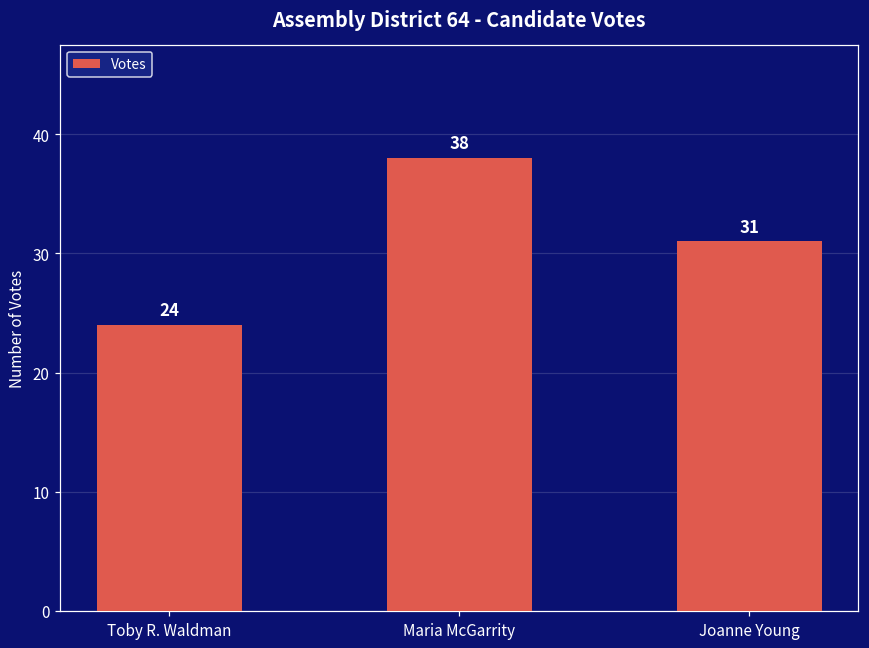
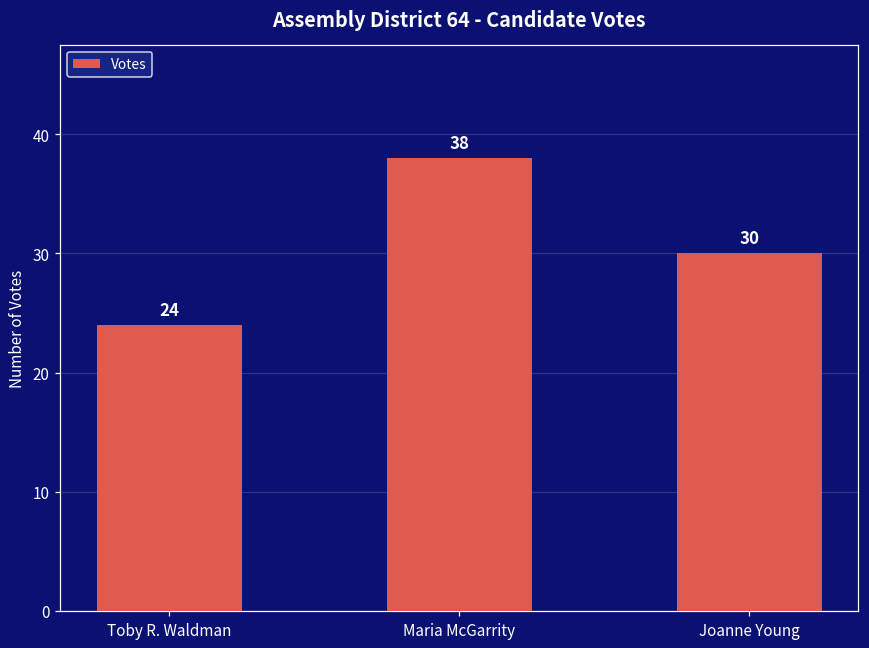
  {
    "Toby R. Waldman": 24,
    "Maria McGarrity": 38,
-   "Joanne Young": 31
+   "Joanne Young": 30
  }
